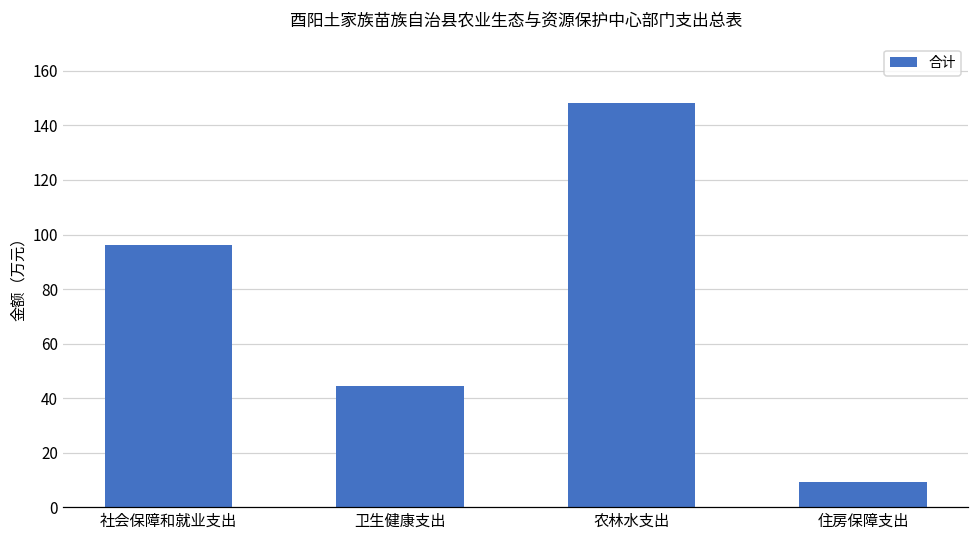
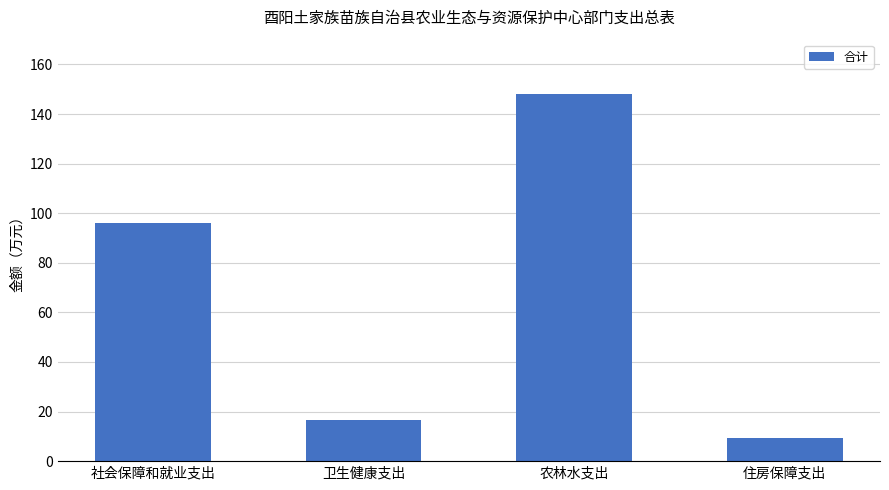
  {
    "社会保障和就业支出": 96,
-   "卫生健康支出": 44,
+   "卫生健康支出": 16,
    "农林水支出": 148,
    "住房保障支出": 9
  }
